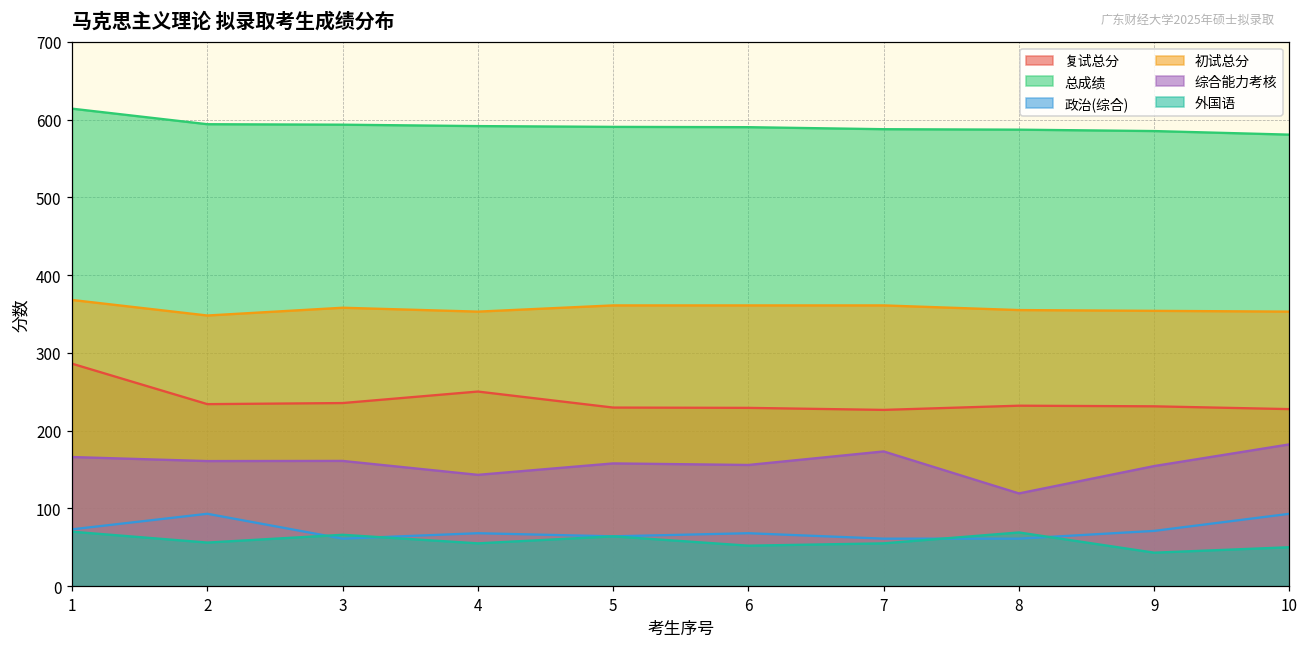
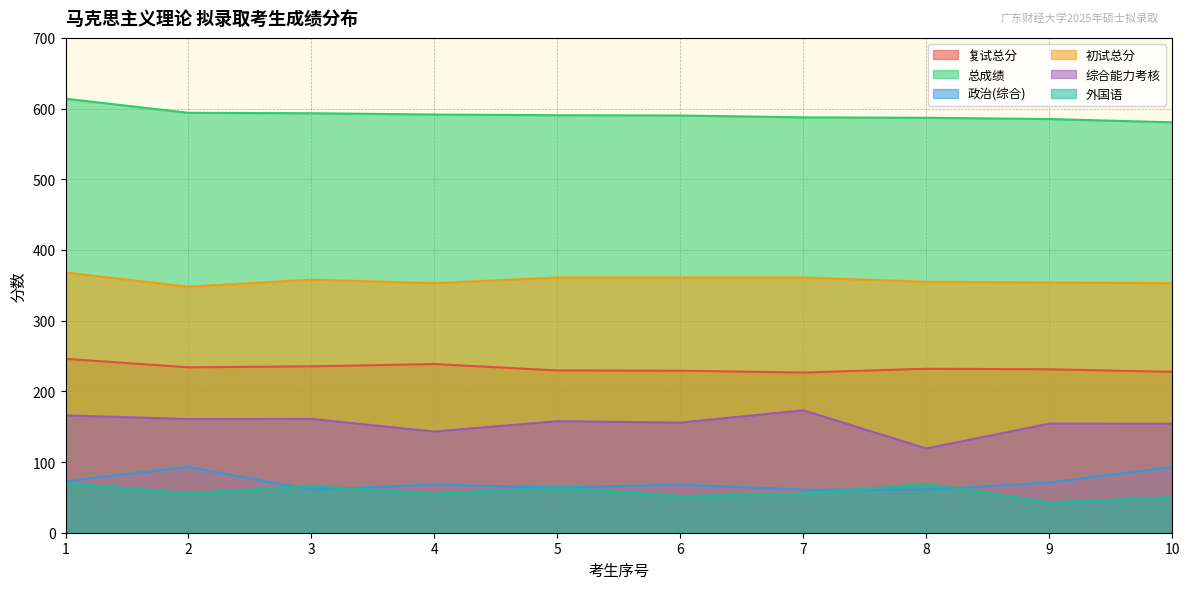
  {
    "复试总分": {
-     "1": 290,
+     "1": 250,
      "2": 230,
      "3": 240,
-     "4": 250,
+     "4": 240,
      "5": 230,
      "6": 230,
      "7": 230,
      "8": 230,
      "9": 230,
      "10": 230
    },
    "政治(综合)": {
      "2": 90,
      "3": 60,
      "4": 70,
      "6": 70,
      "7": 60,
      "8": 60,
      "9": 70,
      "10": 90
    },
    "初试总分": {
      "1": 370,
      "2": 350,
      "3": 360,
      "4": 350,
      "5": 360,
      "6": 360,
      "7": 360,
      "8": 360,
      "9": 350,
      "10": 350
    },
    "综合能力考核": {
      "1": 170,
      "2": 160,
      "3": 160,
      "4": 140,
      "5": 160,
      "6": 160,
      "7": 170,
      "8": 120,
      "9": 150,
-     "10": 180
+     "10": 150
    }
  }
